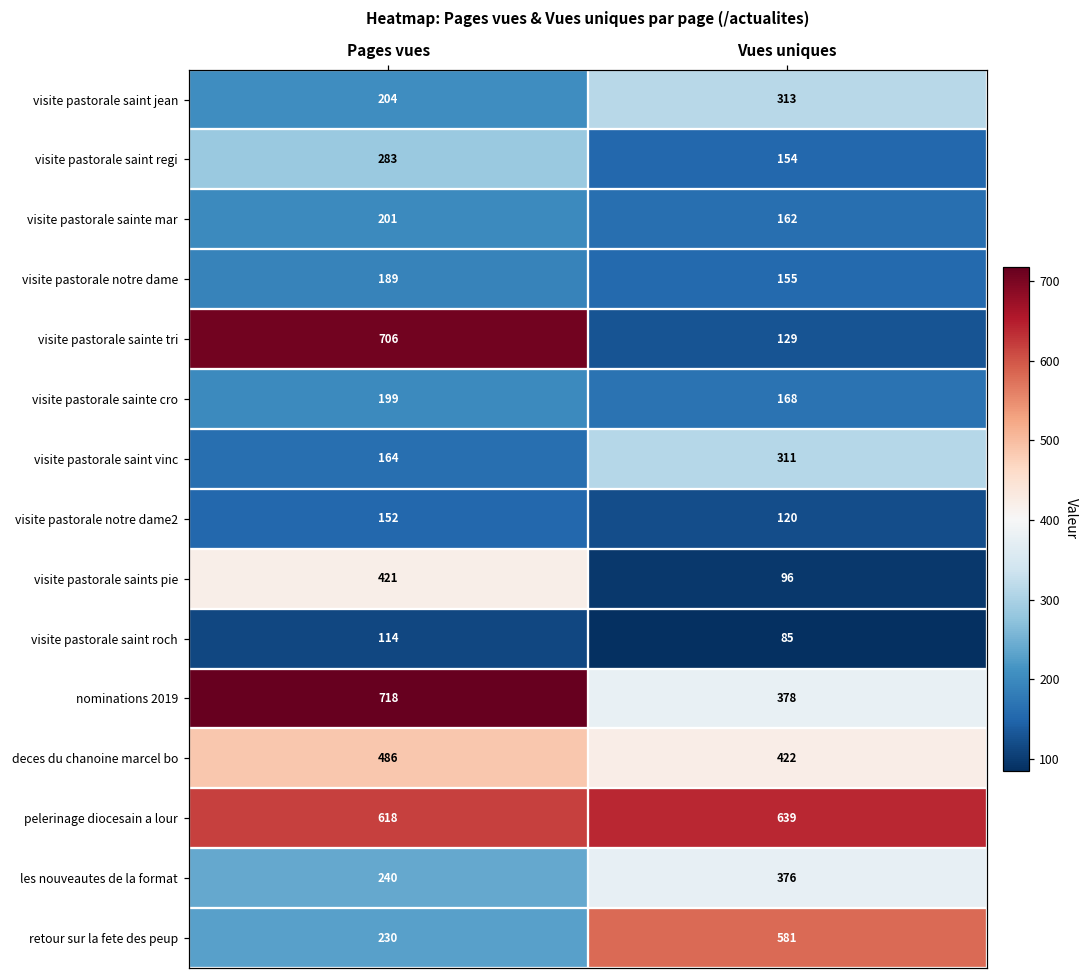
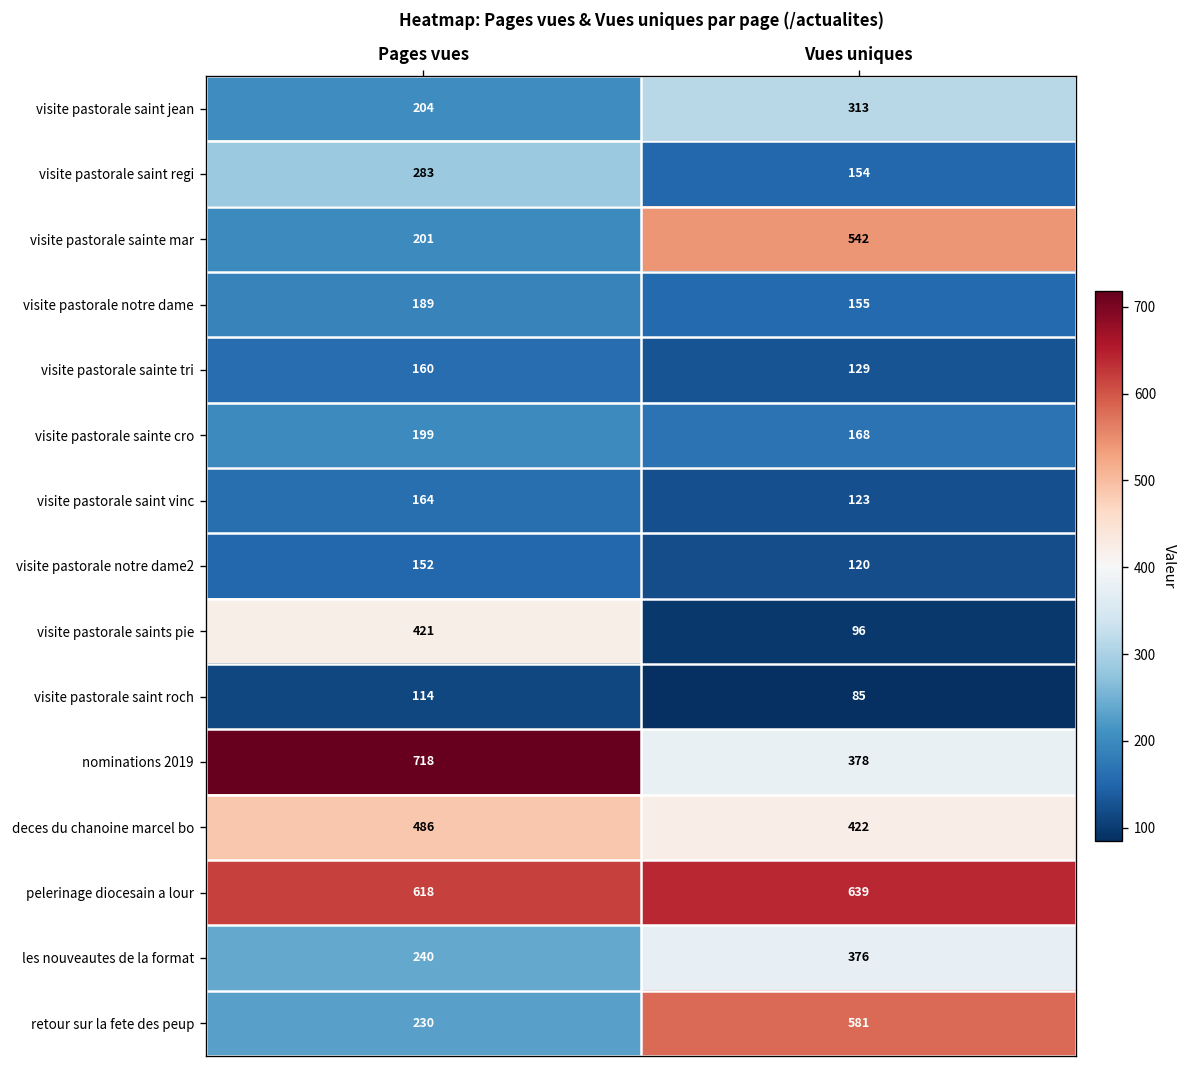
  {
    "visite pastorale saint jean": {
      "Pages vues": 204,
      "Vues uniques": 313
    },
    "visite pastorale saint regi": {
      "Pages vues": 283,
      "Vues uniques": 154
    },
    "visite pastorale sainte mar": {
      "Pages vues": 201,
-     "Vues uniques": 162
+     "Vues uniques": 542
    },
    "visite pastorale notre dame": {
      "Pages vues": 189,
      "Vues uniques": 155
    },
    "visite pastorale sainte tri": {
-     "Pages vues": 706,
+     "Pages vues": 160,
      "Vues uniques": 129
    },
    "visite pastorale sainte cro": {
      "Pages vues": 199,
      "Vues uniques": 168
    },
    "visite pastorale saint vinc": {
      "Pages vues": 164,
-     "Vues uniques": 311
+     "Vues uniques": 123
    },
    "visite pastorale notre dame2": {
      "Pages vues": 152,
      "Vues uniques": 120
    },
    "visite pastorale saints pie": {
      "Pages vues": 421,
      "Vues uniques": 96
    },
    "visite pastorale saint roch": {
      "Pages vues": 114,
      "Vues uniques": 85
    },
    "nominations 2019": {
      "Pages vues": 718,
      "Vues uniques": 378
    },
    "deces du chanoine marcel bo": {
      "Pages vues": 486,
      "Vues uniques": 422
    },
    "pelerinage diocesain a lour": {
      "Pages vues": 618,
      "Vues uniques": 639
    },
    "les nouveautes de la format": {
      "Pages vues": 240,
      "Vues uniques": 376
    },
    "retour sur la fete des peup": {
      "Pages vues": 230,
      "Vues uniques": 581
    }
  }
